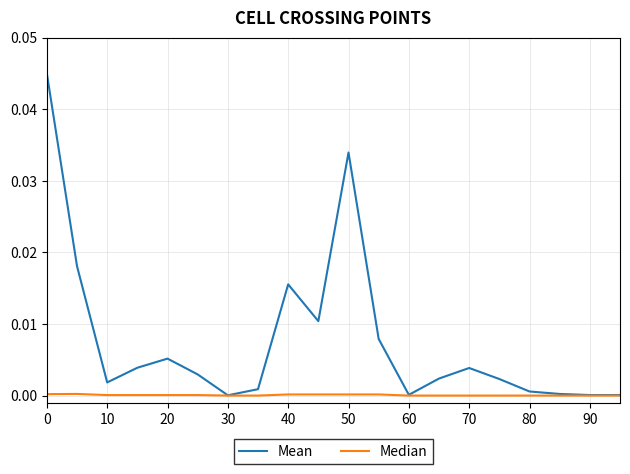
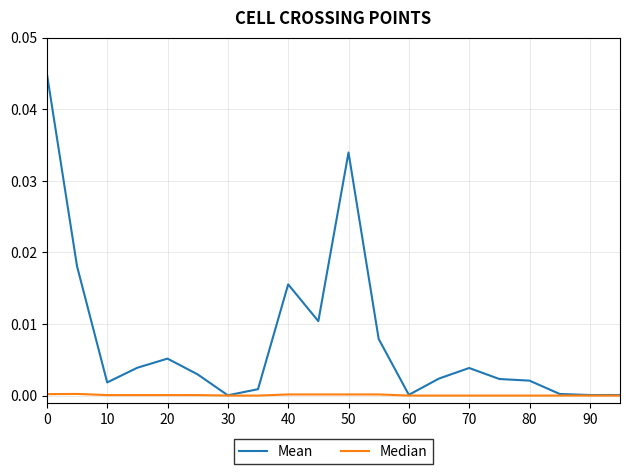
  {
    "Mean": {
      "0": 0.045,
      "10": 0.002,
      "20": 0.005,
      "40": 0.016,
      "50": 0.034,
      "70": 0.004,
-     "80": 0.001
+     "80": 0.002
    },
    "Median": {
      "0": 0.000,
      "10": 0.000,
      "20": 0.000,
      "40": 0.000,
      "50": 0.000,
      "70": 0.000,
      "80": 0.000
    }
  }
